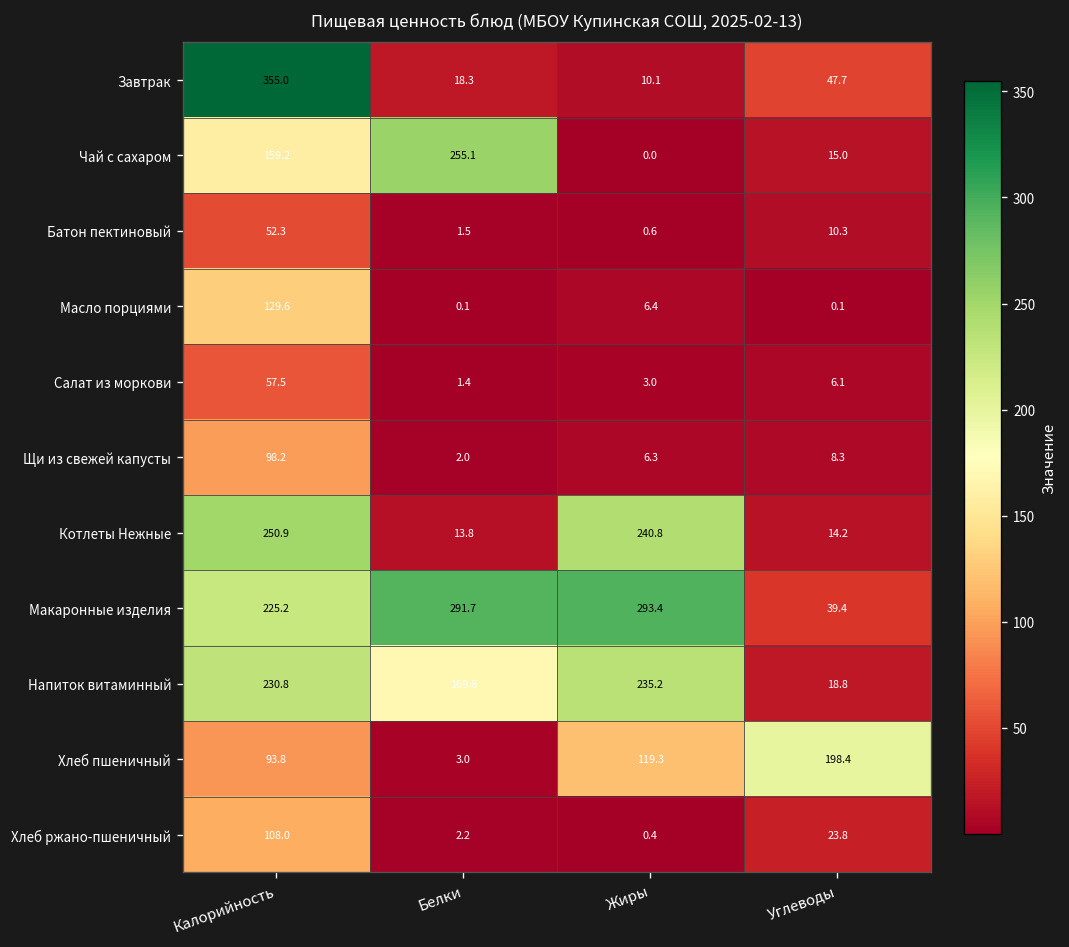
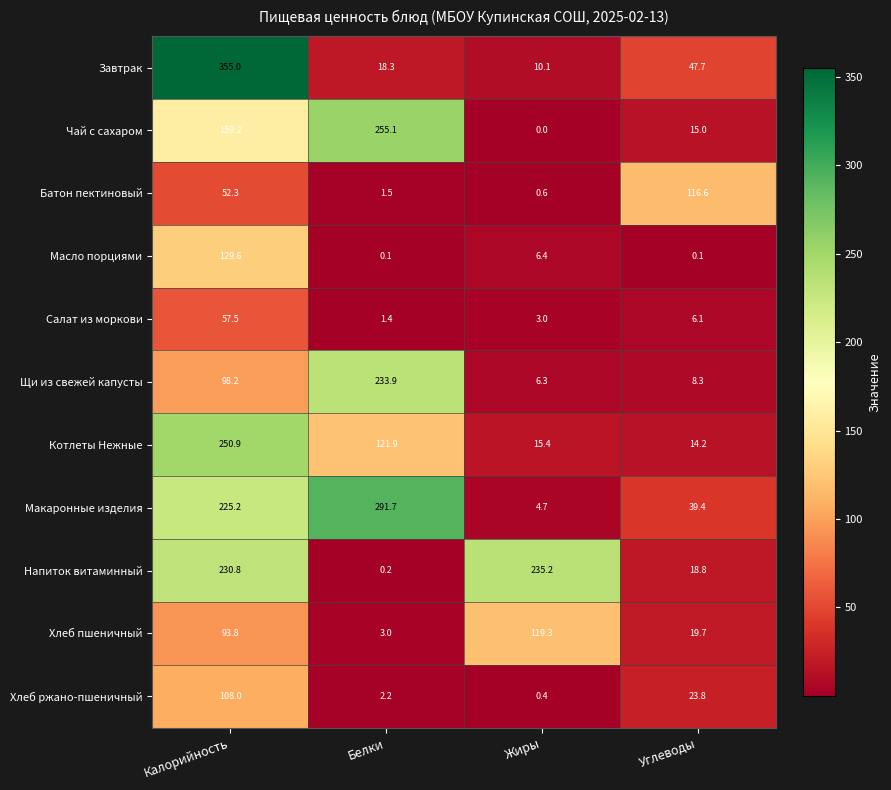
  {
    "Завтрак": {
      "Калорийность": 355.0,
      "Белки": 18.3,
      "Жиры": 10.1,
      "Углеводы": 47.7
    },
    "Чай с сахаром": {
      "Калорийность": 159.2,
      "Белки": 255.1,
      "Жиры": 0.0,
      "Углеводы": 15.0
    },
    "Батон пектиновый": {
      "Калорийность": 52.3,
      "Белки": 1.5,
      "Жиры": 0.6,
-     "Углеводы": 10.3
+     "Углеводы": 116.6
    },
    "Масло порциями": {
      "Калорийность": 129.6,
      "Белки": 0.1,
      "Жиры": 6.4,
      "Углеводы": 0.1
    },
    "Салат из моркови": {
      "Калорийность": 57.5,
      "Белки": 1.4,
      "Жиры": 3.0,
      "Углеводы": 6.1
    },
    "Щи из свежей капусты": {
      "Калорийность": 98.2,
-     "Белки": 2.0,
+     "Белки": 233.9,
      "Жиры": 6.3,
      "Углеводы": 8.3
    },
    "Котлеты Нежные": {
      "Калорийность": 250.9,
-     "Белки": 13.8,
-     "Жиры": 240.8,
+     "Белки": 121.9,
+     "Жиры": 15.4,
      "Углеводы": 14.2
    },
    "Макаронные изделия": {
      "Калорийность": 225.2,
      "Белки": 291.7,
-     "Жиры": 293.4,
+     "Жиры": 4.7,
      "Углеводы": 39.4
    },
    "Напиток витаминный": {
      "Калорийность": 230.8,
-     "Белки": 169.6,
+     "Белки": 0.2,
      "Жиры": 235.2,
      "Углеводы": 18.8
    },
    "Хлеб пшеничный": {
      "Калорийность": 93.8,
      "Белки": 3.0,
      "Жиры": 119.3,
-     "Углеводы": 198.4
+     "Углеводы": 19.7
    },
    "Хлеб ржано-пшеничный": {
      "Калорийность": 108.0,
      "Белки": 2.2,
      "Жиры": 0.4,
      "Углеводы": 23.8
    }
  }
